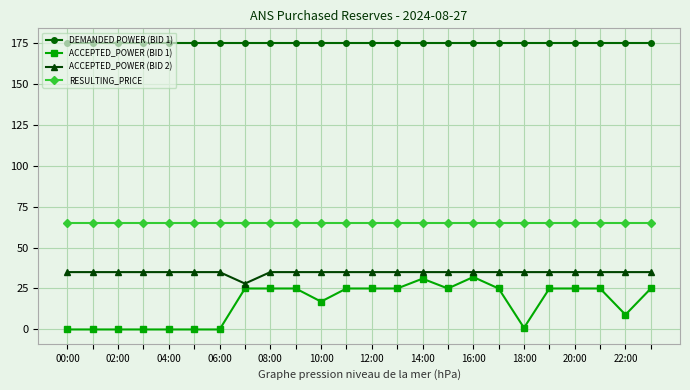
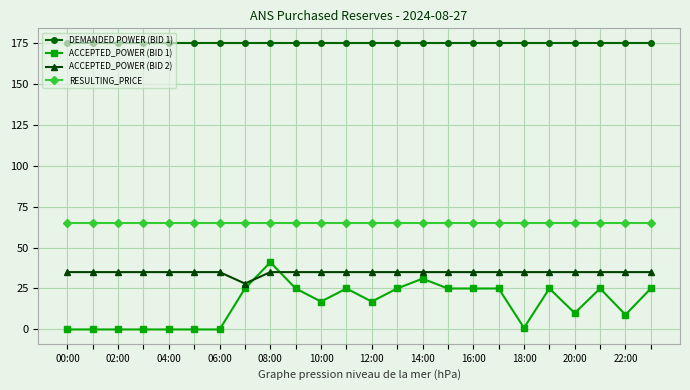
  {
    "ACCEPTED_POWER (BID 1)": {
      "00:00": 0,
      "02:00": 0,
      "04:00": 0,
      "06:00": 0,
-     "08:00": 25,
+     "08:00": 41,
      "10:00": 17,
-     "12:00": 25,
+     "12:00": 17,
      "14:00": 31,
-     "16:00": 32,
+     "16:00": 25,
      "18:00": 1,
-     "20:00": 25,
+     "20:00": 10,
      "22:00": 9
    },
    "RESULTING_PRICE": {
      "00:00": 65,
      "02:00": 65,
      "04:00": 65,
      "06:00": 65,
      "08:00": 65,
      "10:00": 65,
      "12:00": 65,
      "14:00": 65,
      "16:00": 65,
      "18:00": 65,
      "20:00": 65,
      "22:00": 65
    }
  }
